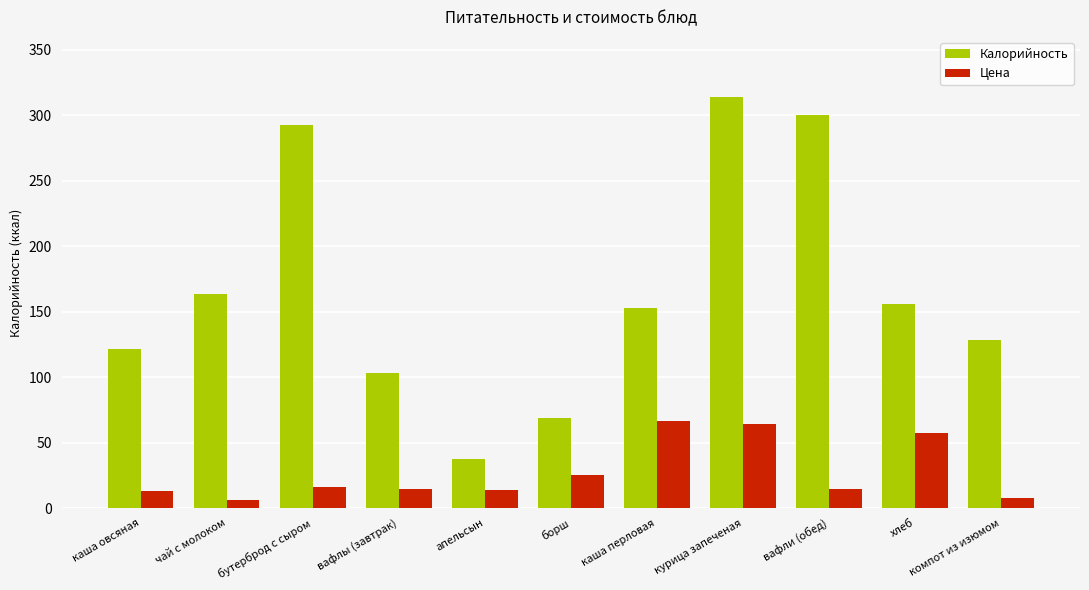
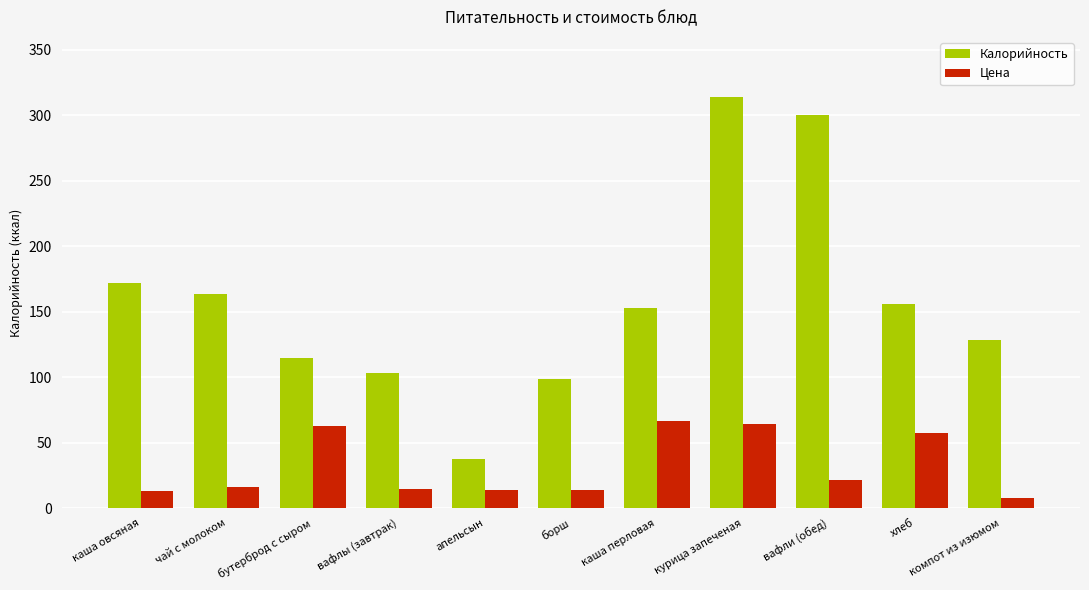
  {
    "Калорийность": {
-     "каша овсяная": 122,
+     "каша овсяная": 172,
      "чай с молоком": 164,
-     "бутерброд с сыром": 293,
+     "бутерброд с сыром": 115,
      "вафлы (завтрак)": 103,
      "апельсын": 38,
-     "борш": 69,
+     "борш": 99,
      "каша перловая": 153,
      "курица запеченая": 314,
      "вафли (обед)": 300,
      "хлеб": 156,
      "компот из изюмом": 129
    },
    "Цена": {
      "каша овсяная": 13,
-     "чай с молоком": 6,
-     "бутерброд с сыром": 17,
+     "чай с молоком": 16,
+     "бутерброд с сыром": 63,
      "вафлы (завтрак)": 15,
      "апельсын": 14,
-     "борш": 25,
+     "борш": 14,
      "каша перловая": 67,
      "курица запеченая": 64,
-     "вафли (обед)": 15,
+     "вафли (обед)": 21,
      "хлеб": 57,
      "компот из изюмом": 8
    }
  }
